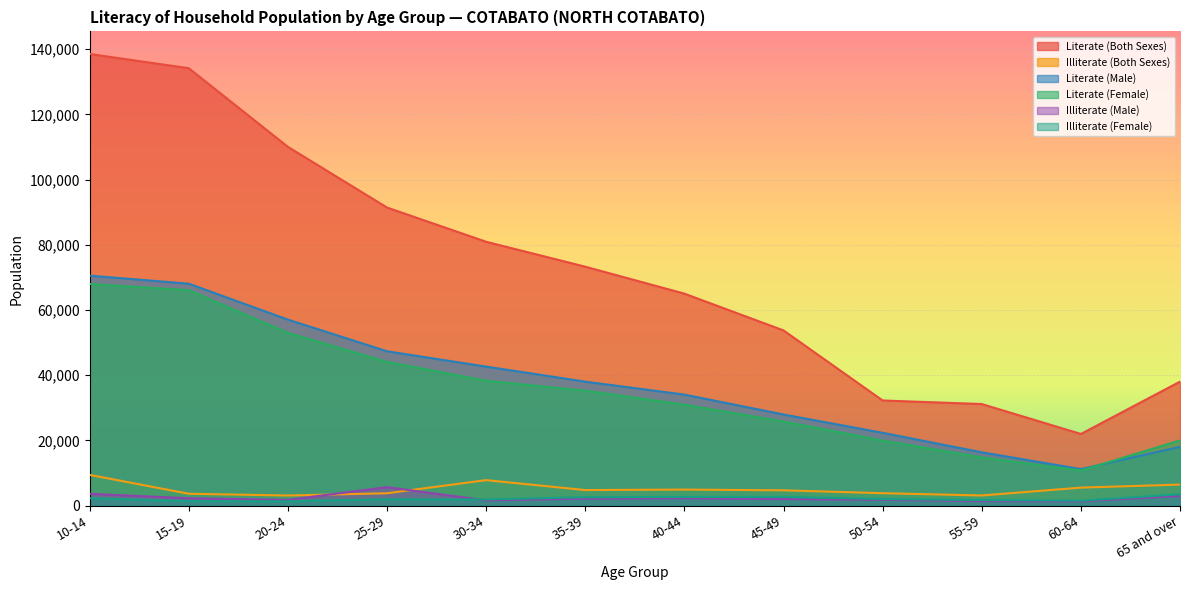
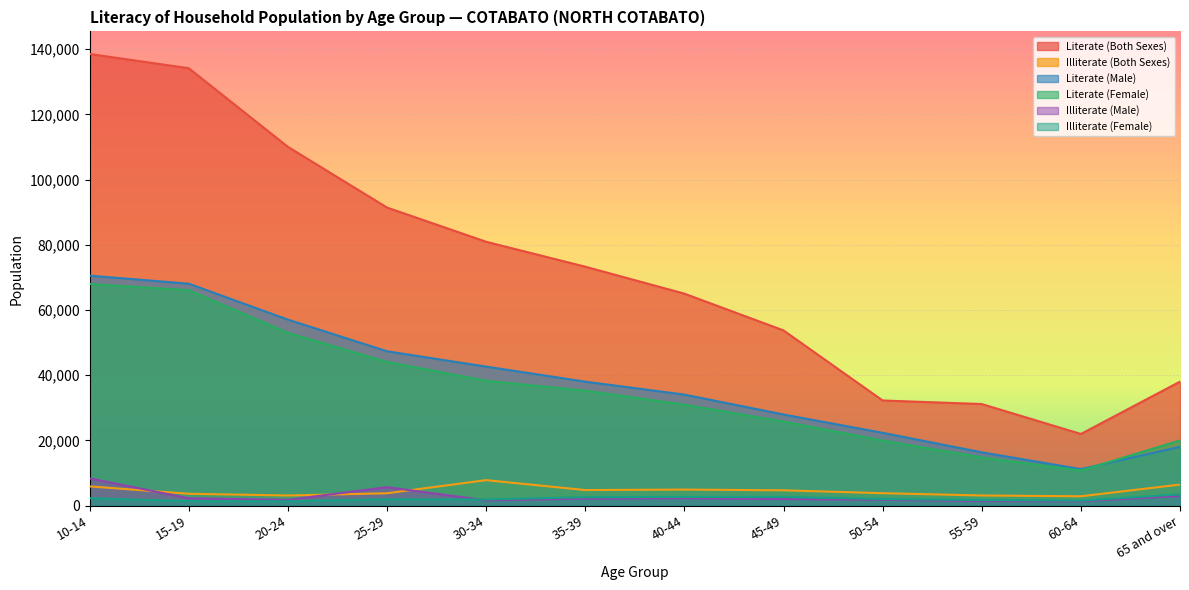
  {
    "Literate (Both Sexes)": {
      "10-14": "139,000",
      "15-19": "134,000",
      "20-24": "110,000",
      "25-29": "91,000",
      "30-34": "81,000",
      "35-39": "73,000",
      "40-44": "65,000",
      "45-49": "54,000",
      "50-54": "32,000",
      "55-59": "31,000",
      "60-64": "22,000",
      "65 and over": "38,000"
    },
    "Illiterate (Both Sexes)": {
-     "10-14": "9,000",
+     "10-14": "6,000",
      "15-19": "4,000",
      "20-24": "3,000",
      "25-29": "4,000",
      "30-34": "8,000",
      "35-39": "5,000",
      "40-44": "5,000",
      "45-49": "5,000",
      "50-54": "4,000",
      "55-59": "3,000",
-     "60-64": "6,000",
+     "60-64": "3,000",
      "65 and over": "6,000"
    },
    "Illiterate (Male)": {
-     "10-14": "4,000",
+     "10-14": "8,000",
      "15-19": "2,000",
      "25-29": "6,000"
    }
  }
